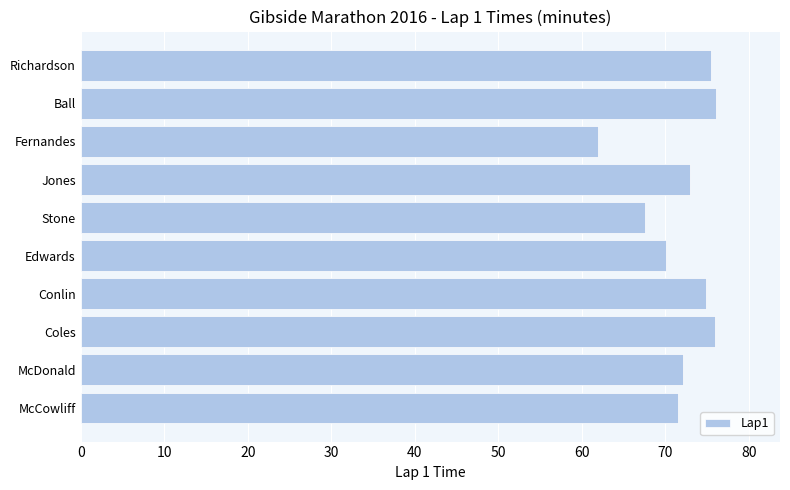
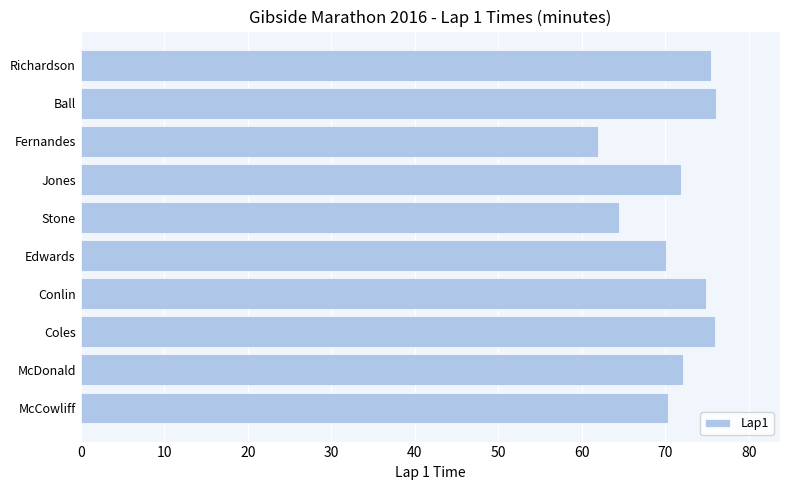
  {
    "Richardson": 75,
    "Ball": 76,
    "Fernandes": 62,
-   "Jones": 73,
-   "Stone": 68,
+   "Jones": 72,
+   "Stone": 64,
    "Edwards": 70,
    "Conlin": 75,
    "Coles": 76,
    "McDonald": 72,
-   "McCowliff": 72
+   "McCowliff": 70
  }
